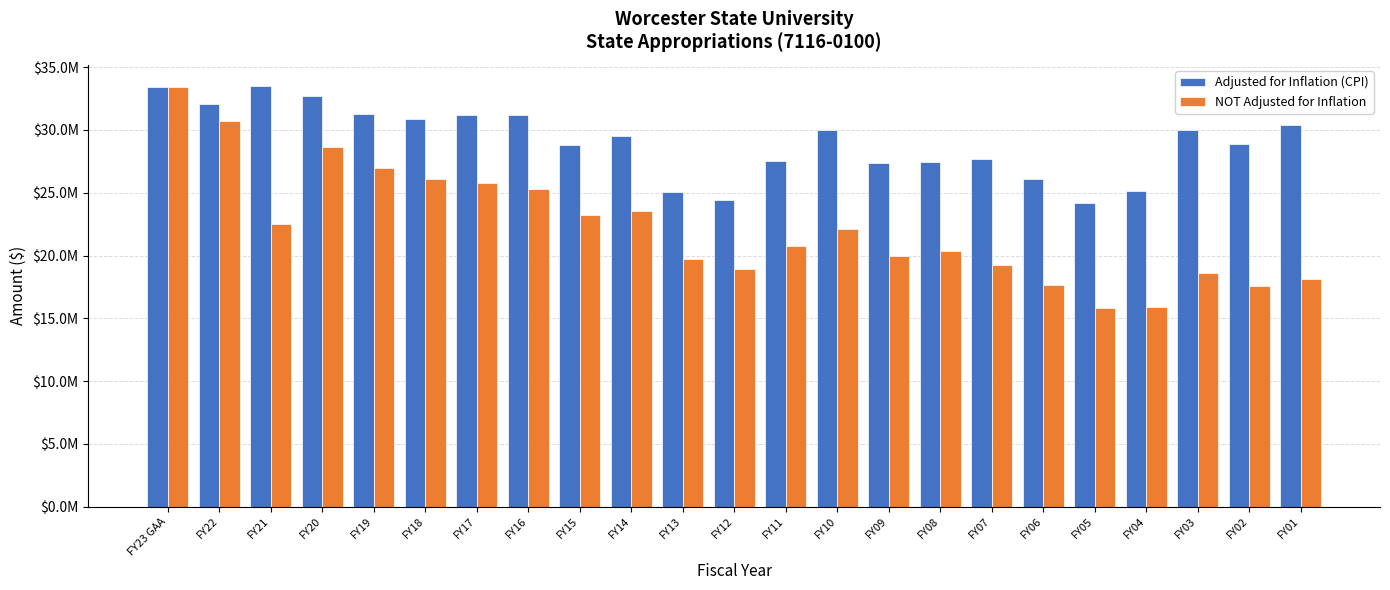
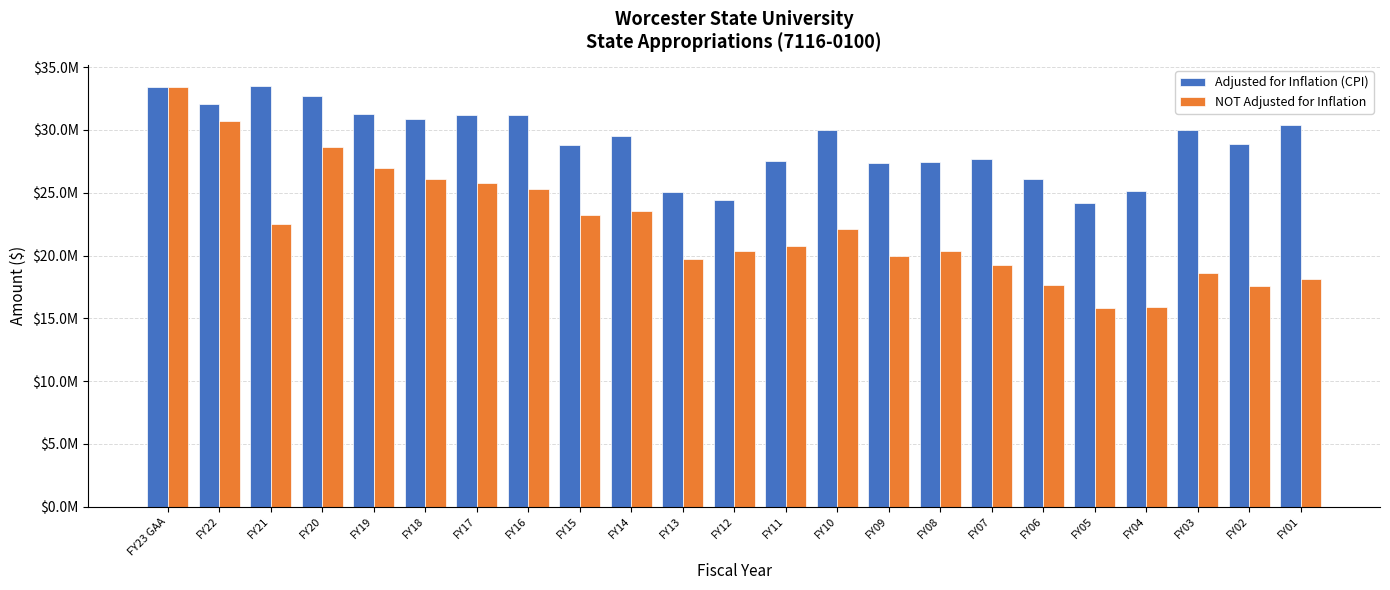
  {
    "Adjusted for Inflation (CPI)": {
      "FY23 GAA": "$33400000",
      "FY22": "$32100000",
      "FY21": "$33500000",
      "FY20": "$32700000",
      "FY19": "$31300000",
      "FY18": "$30900000",
      "FY17": "$31200000",
      "FY16": "$31200000",
      "FY15": "$28800000",
      "FY14": "$29500000",
      "FY13": "$25100000",
      "FY12": "$24400000",
      "FY11": "$27500000",
      "FY10": "$30000000",
      "FY09": "$27400000",
      "FY08": "$27500000",
      "FY07": "$27700000",
      "FY06": "$26100000",
      "FY05": "$24200000",
      "FY04": "$25200000",
      "FY03": "$30000000",
      "FY02": "$28900000",
      "FY01": "$30400000"
    },
    "NOT Adjusted for Inflation": {
      "FY23 GAA": "$33400000",
      "FY22": "$30800000",
      "FY21": "$22500000",
      "FY20": "$28600000",
      "FY19": "$27000000",
      "FY18": "$26100000",
      "FY17": "$25800000",
      "FY16": "$25300000",
      "FY15": "$23200000",
      "FY14": "$23600000",
      "FY13": "$19700000",
-     "FY12": "$18900000",
+     "FY12": "$20400000",
      "FY11": "$20700000",
      "FY10": "$22100000",
      "FY09": "$20000000",
      "FY08": "$20400000",
      "FY07": "$19300000",
      "FY06": "$17700000",
      "FY05": "$15800000",
      "FY04": "$15900000",
      "FY03": "$18600000",
      "FY02": "$17500000",
      "FY01": "$18100000"
    }
  }
